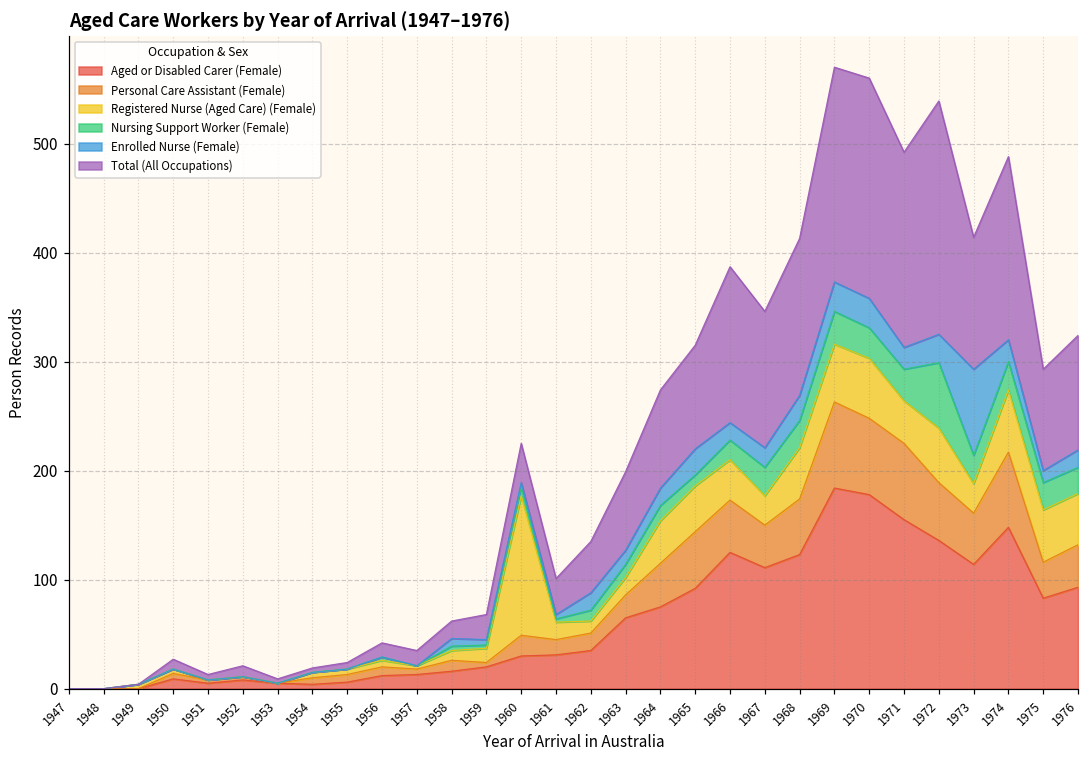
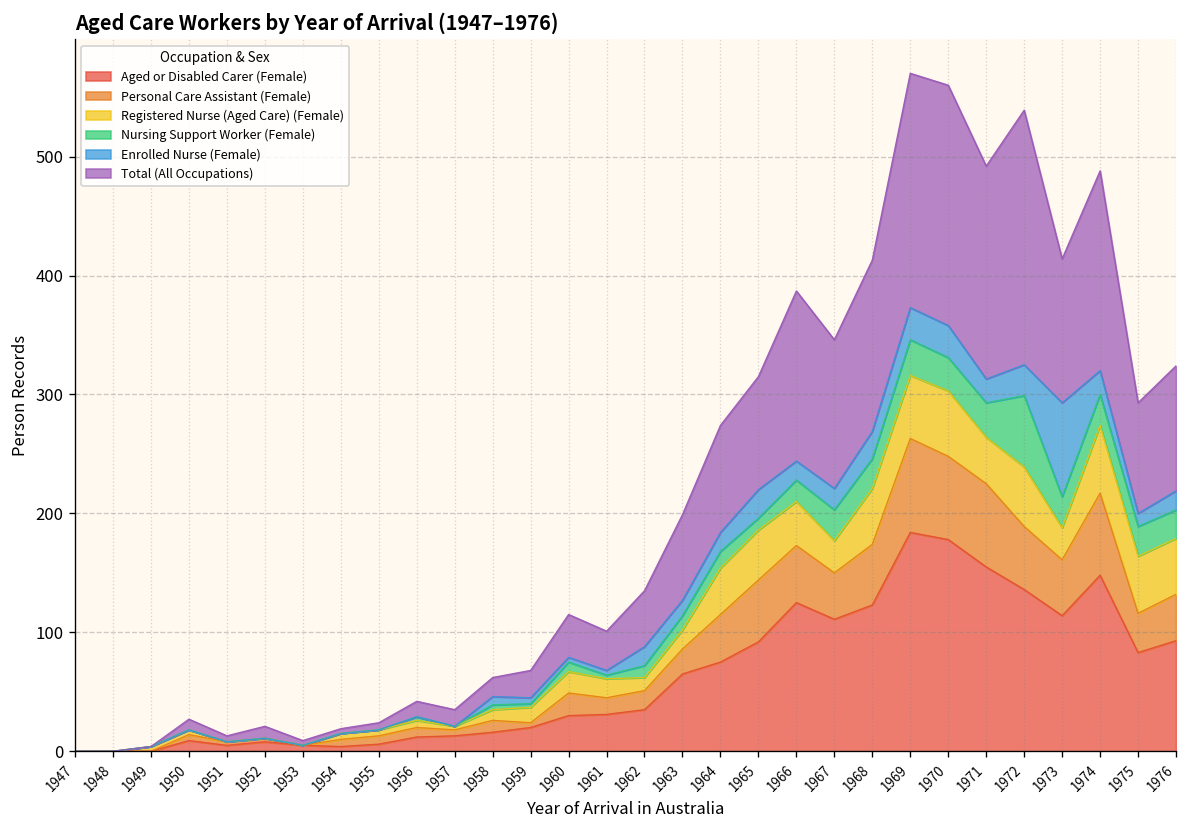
  {
    "Registered Nurse (Aged Care) (Female)": {
      "1956": 10,
      "1958": 10,
      "1959": 10,
-     "1960": 130,
+     "1960": 20,
      "1961": 20,
      "1962": 10,
      "1963": 20,
      "1964": 40,
      "1965": 40,
      "1966": 40,
      "1967": 30,
      "1968": 50,
      "1969": 50,
      "1970": 60,
      "1971": 40,
      "1972": 50,
      "1973": 30,
      "1974": 60,
      "1975": 50,
      "1976": 50
    },
    "Nursing Support Worker (Female)": {
      "1958": 0,
      "1959": 0,
      "1960": 10,
      "1961": 0,
      "1962": 10,
      "1963": 10,
      "1964": 10,
      "1965": 10,
      "1966": 20,
      "1967": 30,
      "1968": 30,
      "1969": 30,
      "1970": 30,
      "1971": 30,
      "1972": 60,
      "1973": 30,
      "1974": 30,
      "1975": 30,
      "1976": 20
    },
    "Enrolled Nurse (Female)": {
      "1958": 10,
      "1959": 10,
      "1960": 0,
      "1961": 0,
      "1962": 20,
      "1963": 10,
      "1964": 20,
      "1965": 20,
      "1966": 20,
      "1967": 20,
      "1968": 20,
      "1969": 30,
      "1970": 30,
      "1971": 20,
      "1972": 30,
      "1973": 80,
      "1974": 20,
      "1975": 10,
      "1976": 20
    },
    "Total (All Occupations)": {
      "1950": 10,
      "1951": 10,
      "1952": 10,
      "1953": 0,
      "1954": 0,
      "1955": 10,
      "1956": 10,
      "1957": 10,
      "1958": 20,
      "1959": 20,
      "1960": 40,
      "1961": 30,
      "1962": 50,
      "1963": 70,
      "1964": 90,
      "1965": 100,
      "1966": 140,
      "1967": 130,
      "1968": 140,
      "1969": 200,
      "1970": 200,
      "1971": 180,
      "1972": 210,
      "1973": 120,
      "1974": 170,
      "1975": 90,
      "1976": 110
    }
  }
